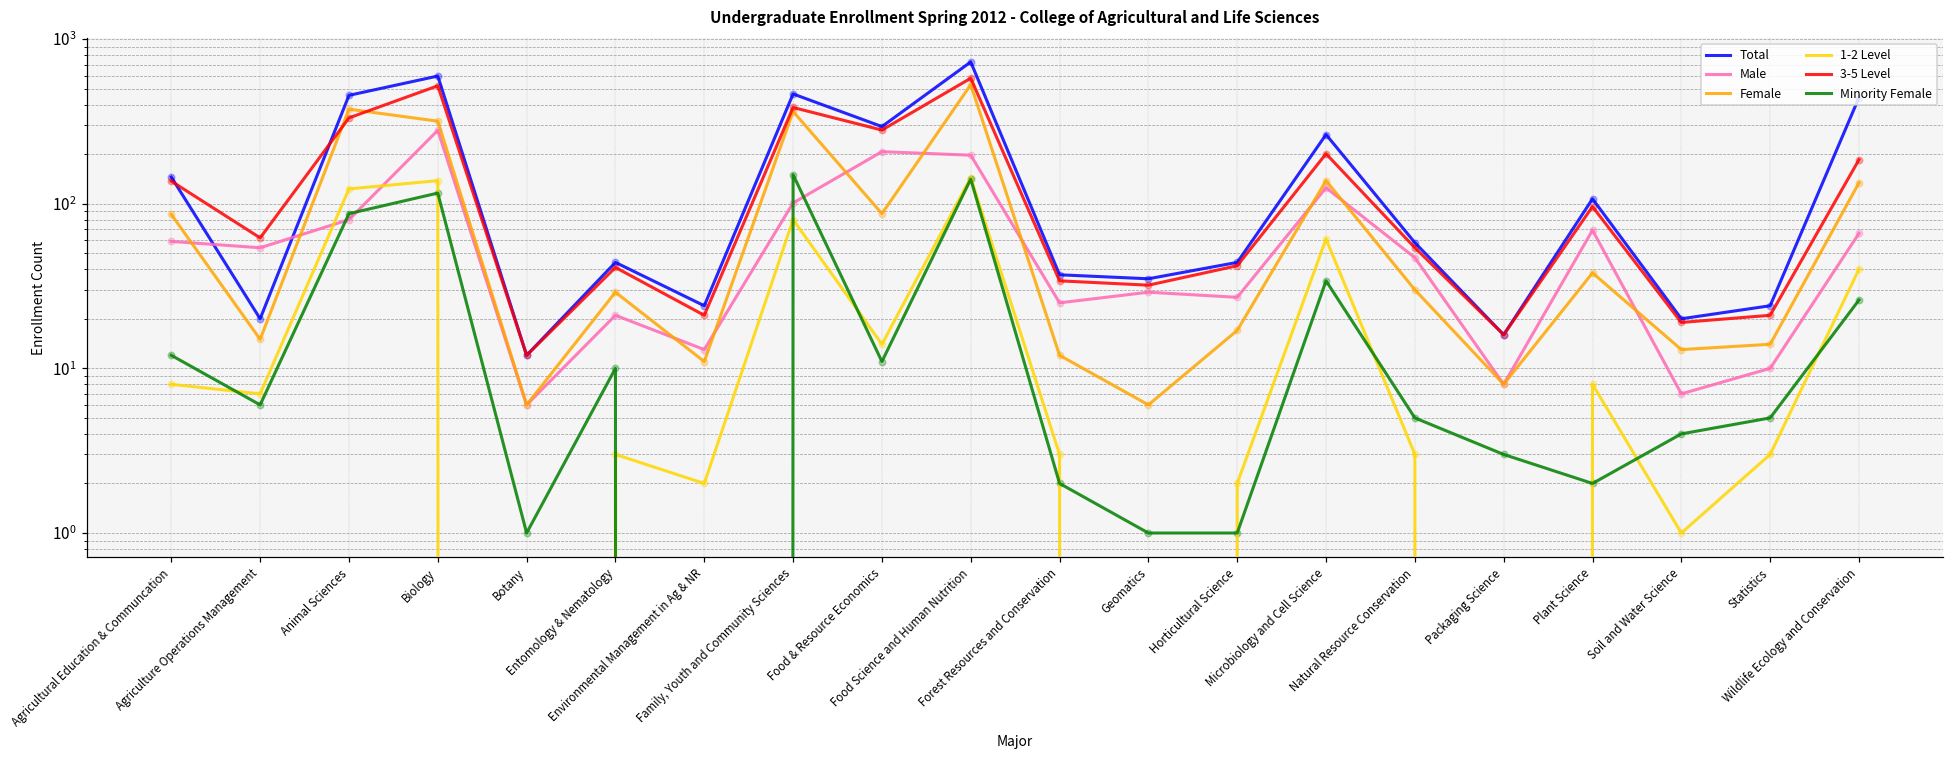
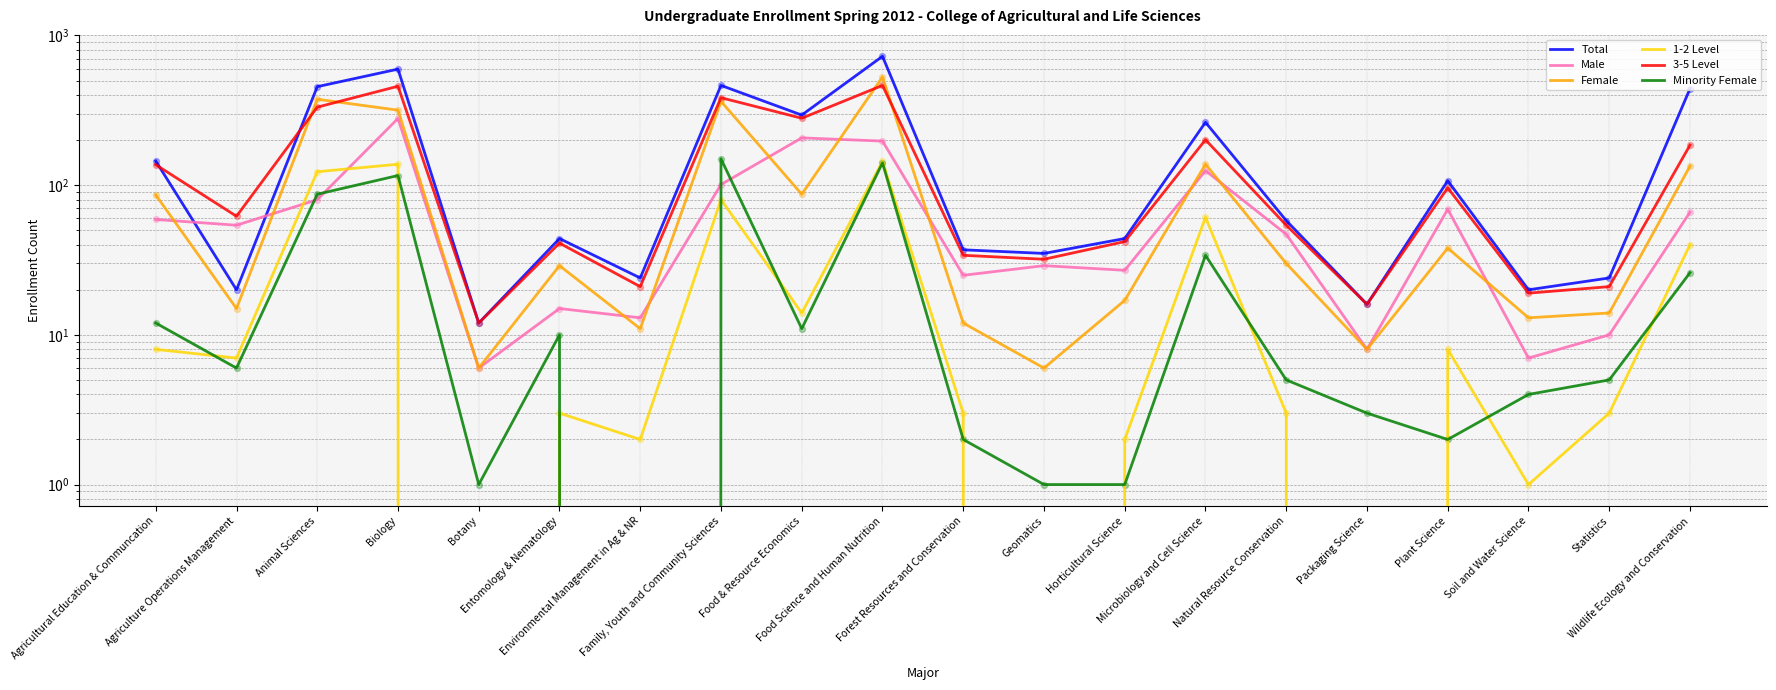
  {
    "Total": {
      "Agricultural Education & Communcation": 150,
      "Agriculture Operations Management": 20,
      "Animal Sciences": 460,
      "Biology": 600,
      "Entomology & Nematology": 44,
      "Environmental Management in Ag & NR": 24,
      "Family, Youth and Community Sciences": 460,
      "Food & Resource Economics": 290,
      "Food Science and Human Nutrition": 700,
      "Forest Resources and Conservation": 37,
      "Geomatics": 35,
      "Horticultural Science": 44,
      "Microbiology and Cell Science": 260,
      "Natural Resource Conservation": 58,
      "Plant Science": 110,
      "Soil and Water Science": 20,
      "Statistics": 24
    },
    "Male": {
      "Agricultural Education & Communcation": 59,
      "Agriculture Operations Management": 54,
      "Animal Sciences": 80,
      "Biology": 280,
-     "Entomology & Nematology": 21,
+     "Entomology & Nematology": 15,
      "Environmental Management in Ag & NR": 13,
      "Family, Youth and Community Sciences": 100,
      "Food & Resource Economics": 210,
      "Food Science and Human Nutrition": 200,
      "Forest Resources and Conservation": 25,
      "Geomatics": 29,
      "Horticultural Science": 27,
      "Microbiology and Cell Science": 130,
      "Natural Resource Conservation": 47,
      "Plant Science": 70,
      "Soil and Water Science": 7,
      "Statistics": 10,
      "Wildlife Ecology and Conservation": 70
    },
    "3-5 Level": {
      "Agricultural Education & Communcation": 140,
      "Agriculture Operations Management": 62,
      "Animal Sciences": 330,
-     "Biology": 520,
+     "Biology": 460,
      "Entomology & Nematology": 41,
      "Environmental Management in Ag & NR": 21,
      "Family, Youth and Community Sciences": 380,
      "Food & Resource Economics": 280,
-     "Food Science and Human Nutrition": 580,
+     "Food Science and Human Nutrition": 460,
      "Forest Resources and Conservation": 34,
      "Geomatics": 32,
      "Horticultural Science": 42,
      "Microbiology and Cell Science": 200,
      "Natural Resource Conservation": 54,
      "Plant Science": 100,
      "Soil and Water Science": 19,
      "Statistics": 21,
      "Wildlife Ecology and Conservation": 190
    },
    "Minority Female": {
      "Agricultural Education & Communcation": 12,
      "Agriculture Operations Management": 6,
      "Animal Sciences": 90,
      "Biology": 120,
      "Botany": 1,
      "Entomology & Nematology": 10,
      "Family, Youth and Community Sciences": 150,
      "Food & Resource Economics": 11,
      "Forest Resources and Conservation": 2,
      "Geomatics": 1,
      "Horticultural Science": 1,
      "Microbiology and Cell Science": 34,
      "Natural Resource Conservation": 5,
      "Packaging Science": 3,
      "Plant Science": 2,
      "Soil and Water Science": 4,
      "Statistics": 5,
      "Wildlife Ecology and Conservation": 26
    }
  }
